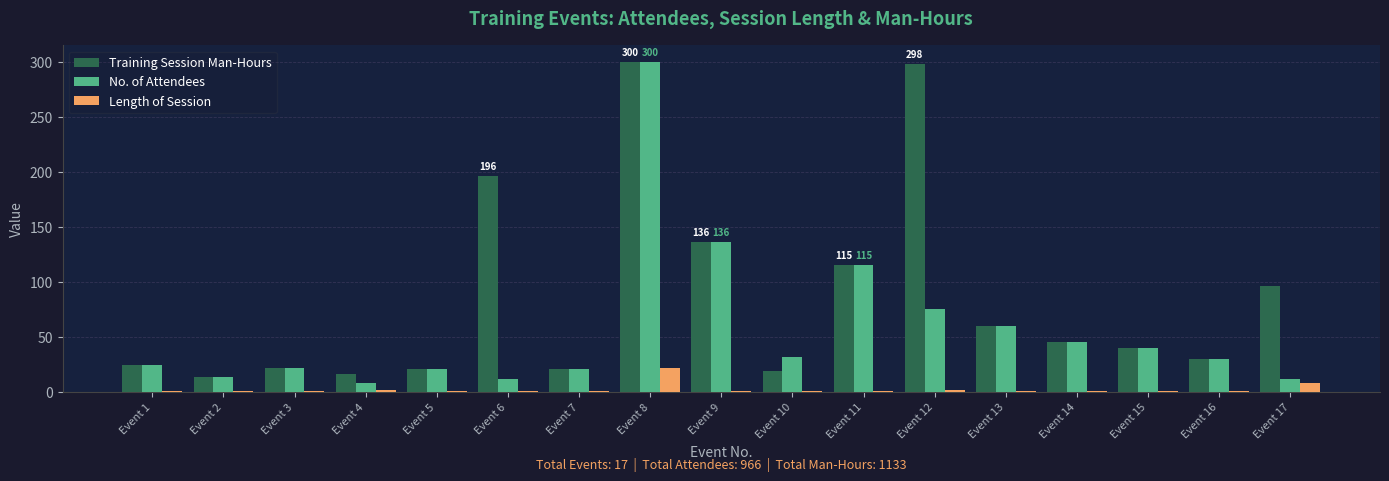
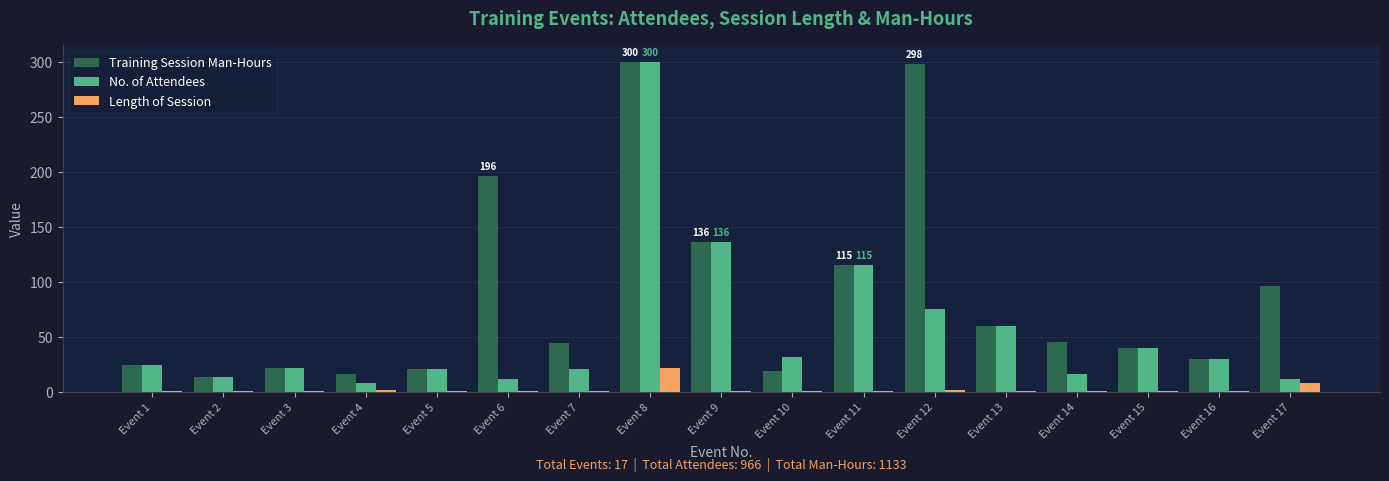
  {
    "Training Session Man-Hours": {
      "Event 1": 24,
      "Event 2": 13,
      "Event 3": 22,
      "Event 4": 16,
      "Event 5": 21,
-     "Event 7": 21,
+     "Event 7": 44,
      "Event 10": 19,
      "Event 13": 60,
      "Event 14": 45,
      "Event 15": 40,
      "Event 16": 30,
      "Event 17": 96
    },
    "No. of Attendees": {
      "Event 1": 24,
      "Event 2": 13,
      "Event 3": 22,
      "Event 4": 8,
      "Event 5": 21,
      "Event 6": 12,
      "Event 7": 21,
      "Event 10": 32,
      "Event 12": 75,
      "Event 13": 60,
-     "Event 14": 45,
+     "Event 14": 16,
      "Event 15": 40,
      "Event 16": 30,
      "Event 17": 12
    },
    "Length of Session": {
      "Event 8": 22,
      "Event 17": 8
    }
  }
